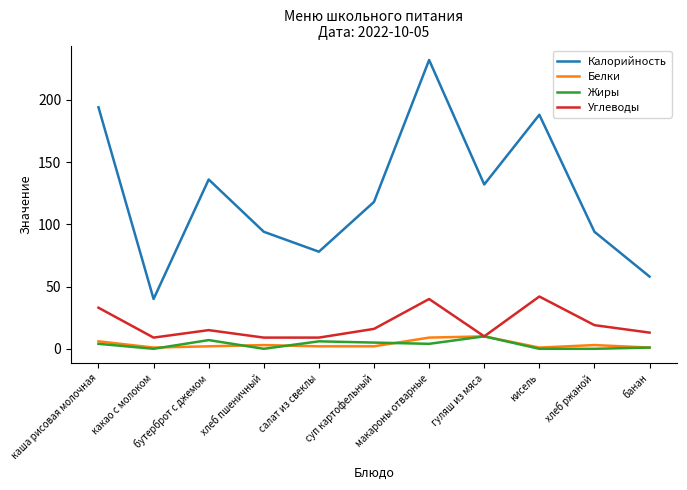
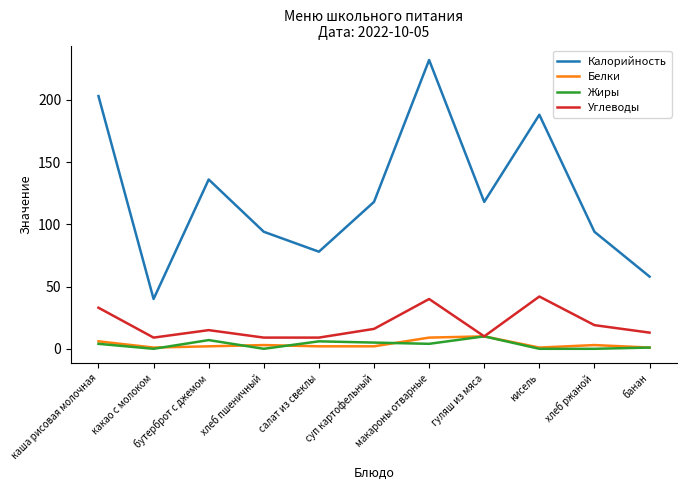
  {
    "Калорийность": {
-     "каша рисовая молочная": 194,
+     "каша рисовая молочная": 203,
      "какао с молоком": 40,
      "бутерброт с джемом": 136,
      "хлеб пшеничный": 94,
      "салат из свеклы": 78,
      "суп картофельный": 118,
      "макароны отварные": 232,
-     "гуляш из мяса": 132,
+     "гуляш из мяса": 118,
      "кисель": 188,
      "хлеб ржаной": 94,
      "банан": 58
    },
    "Белки": {
      "бутерброт с джемом": 2,
      "хлеб пшеничный": 3,
      "салат из свеклы": 2,
      "суп картофельный": 2,
      "макароны отварные": 9,
      "хлеб ржаной": 3
    },
    "Жиры": {
      "бутерброт с джемом": 7,
      "хлеб пшеничный": 0,
      "салат из свеклы": 6,
      "суп картофельный": 5,
      "макароны отварные": 4,
      "хлеб ржаной": 0
    },
    "Углеводы": {
      "каша рисовая молочная": 33,
      "какао с молоком": 9,
      "бутерброт с джемом": 15,
      "хлеб пшеничный": 9,
      "салат из свеклы": 9,
      "суп картофельный": 16,
      "макароны отварные": 40,
      "кисель": 42,
      "хлеб ржаной": 19,
      "банан": 13
    }
  }
